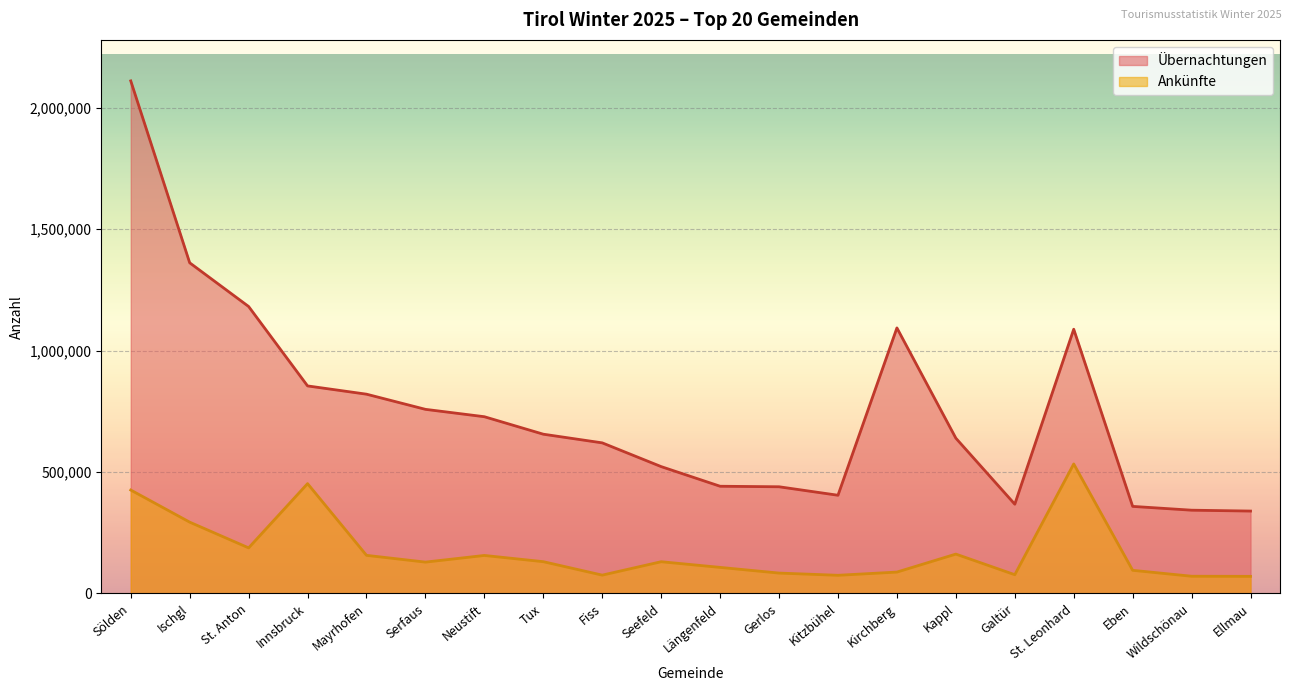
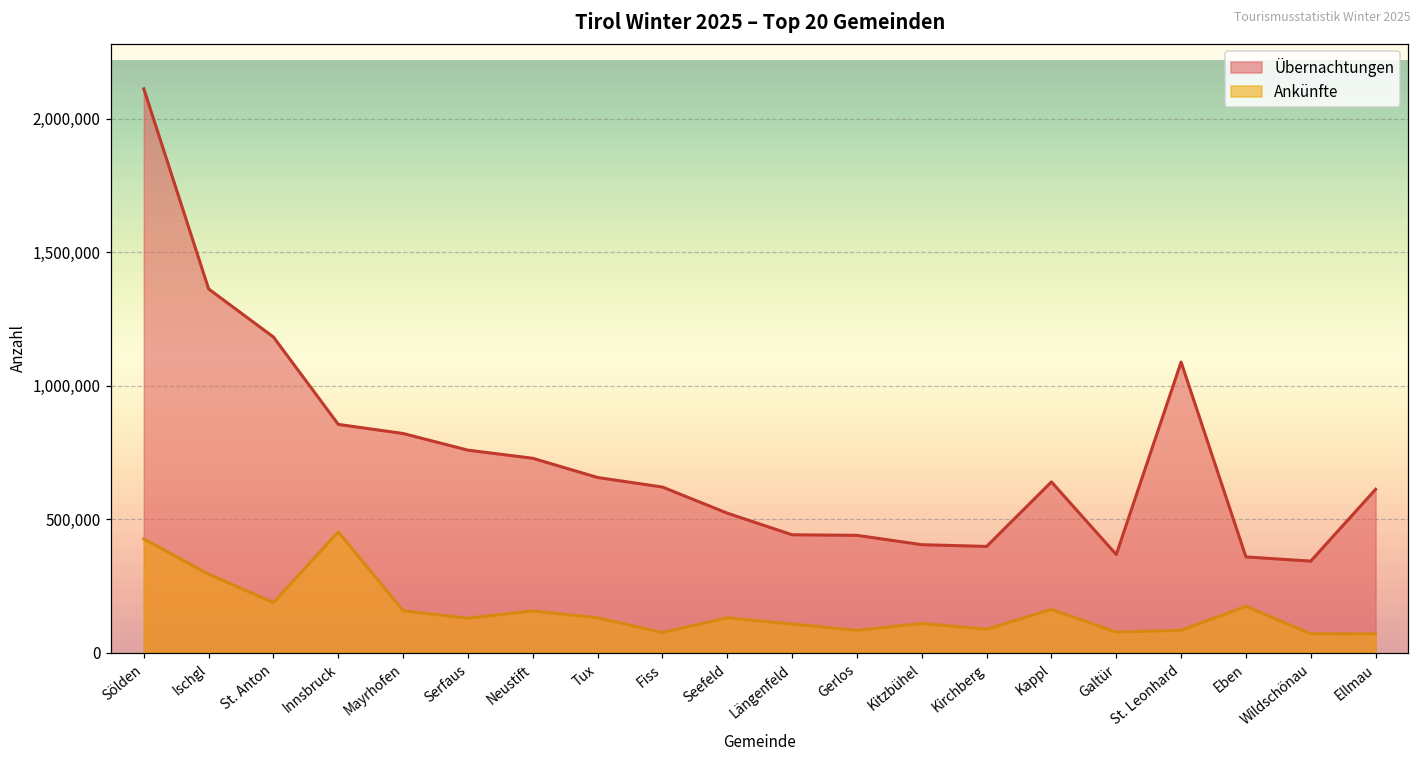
  {
    "Übernachtungen": {
      "Sölden": "2,110,000",
      "Ischgl": "1,360,000",
      "St. Anton": "1,180,000",
      "Innsbruck": "850,000",
      "Mayrhofen": "820,000",
      "Serfaus": "760,000",
      "Neustift": "730,000",
      "Tux": "660,000",
      "Fiss": "620,000",
      "Seefeld": "520,000",
      "Längenfeld": "440,000",
      "Gerlos": "440,000",
      "Kitzbühel": "400,000",
-     "Kirchberg": "1,090,000",
+     "Kirchberg": "400,000",
      "Kappl": "640,000",
      "Galtür": "370,000",
      "St. Leonhard": "1,090,000",
      "Eben": "360,000",
      "Wildschönau": "340,000",
-     "Ellmau": "340,000"
+     "Ellmau": "610,000"
    },
    "Ankünfte": {
      "Sölden": "430,000",
      "Ischgl": "290,000",
      "St. Anton": "190,000",
      "Innsbruck": "450,000",
      "Mayrhofen": "160,000",
      "Serfaus": "130,000",
      "Neustift": "160,000",
      "Tux": "130,000",
      "Fiss": "80,000",
      "Seefeld": "130,000",
      "Längenfeld": "110,000",
      "Gerlos": "80,000",
-     "Kitzbühel": "70,000",
+     "Kitzbühel": "110,000",
      "Kirchberg": "90,000",
      "Kappl": "160,000",
      "Galtür": "80,000",
-     "St. Leonhard": "530,000",
-     "Eben": "100,000",
+     "St. Leonhard": "80,000",
+     "Eben": "170,000",
      "Wildschönau": "70,000",
      "Ellmau": "70,000"
    }
  }
